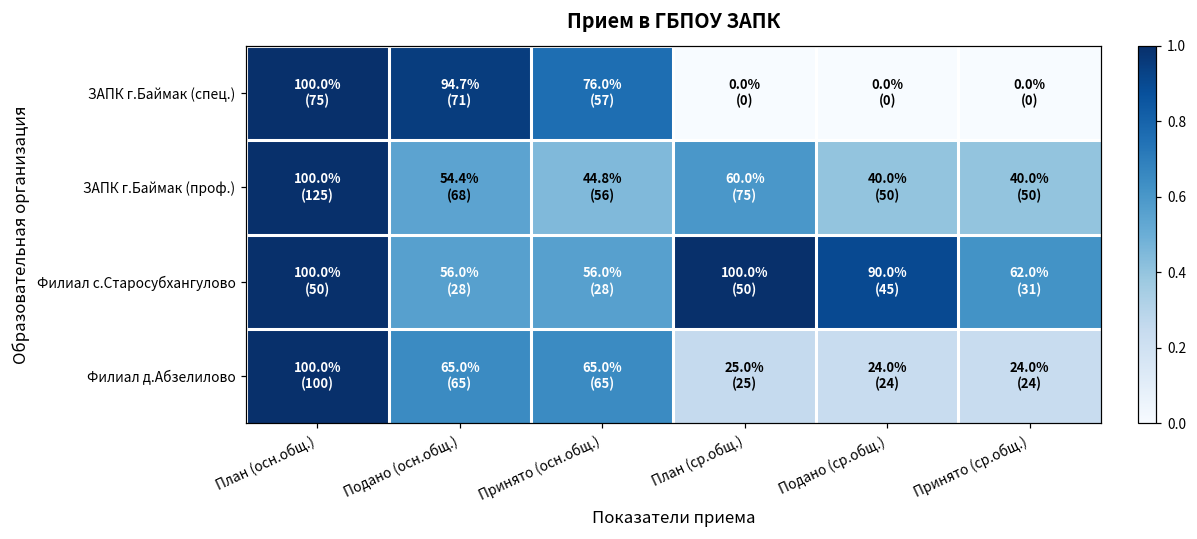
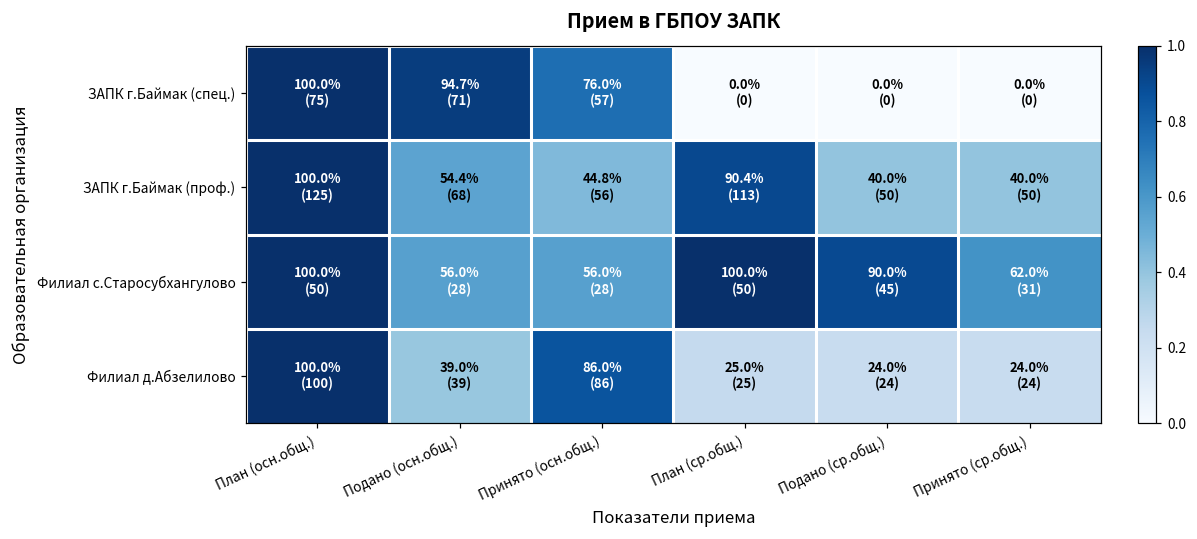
  {
    "ЗАПК г.Баймак (проф.)": {
-     "План (ср.общ.)": "60.0% (75)"
+     "План (ср.общ.)": "90.4% (113)"
    },
    "Филиал д.Абзелилово": {
-     "Подано (осн.общ.)": "65.0% (65)",
-     "Принято (осн.общ.)": "65.0% (65)"
+     "Подано (осн.общ.)": "39.0% (39)",
+     "Принято (осн.общ.)": "86.0% (86)"
    }
  }
